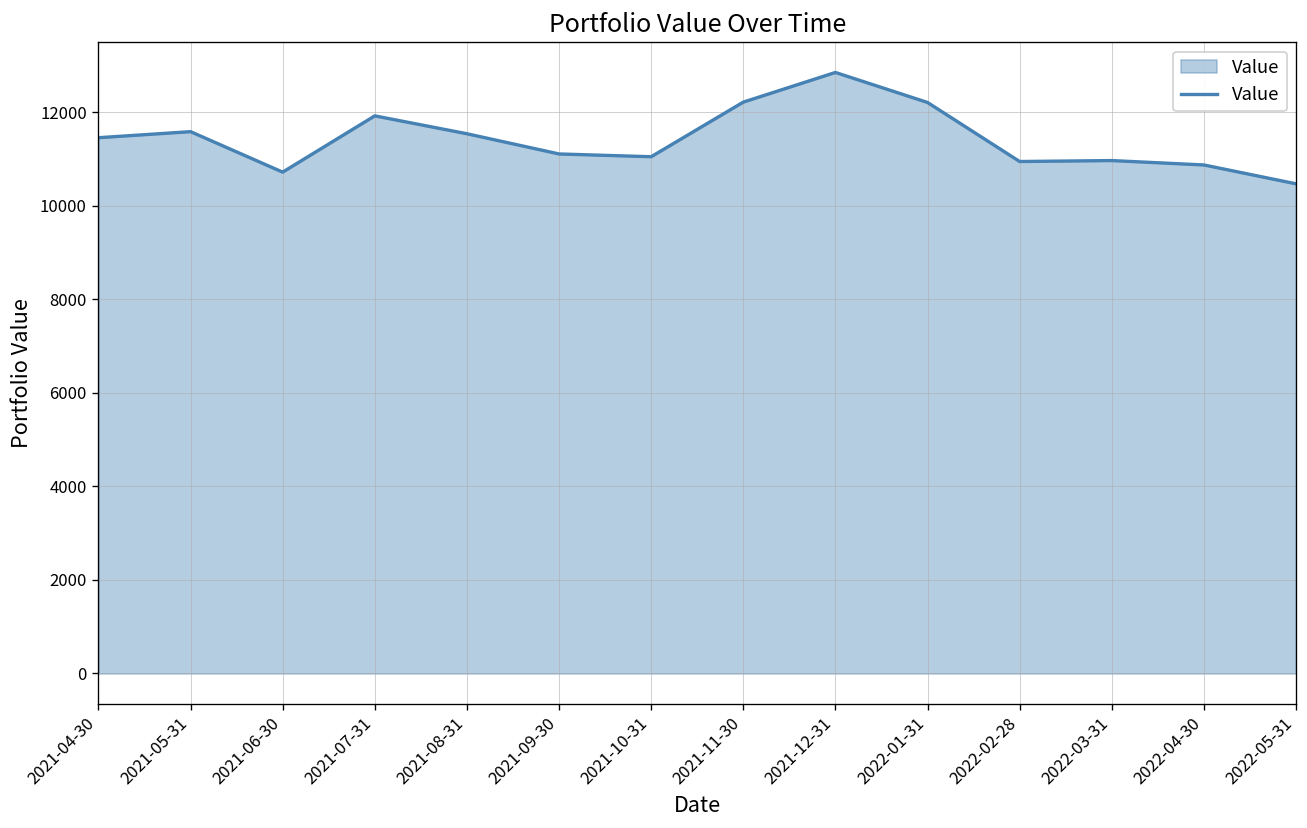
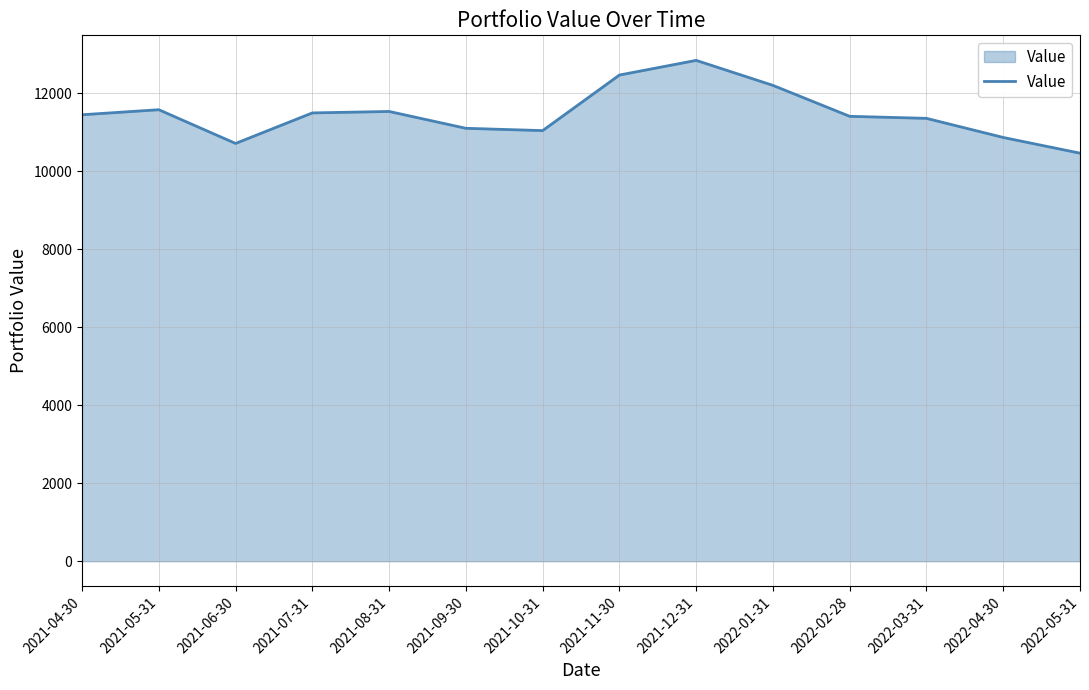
  {
    "2021-04-30": 11500,
    "2021-05-31": 11600,
    "2021-06-30": 10700,
-   "2021-07-31": 11900,
+   "2021-07-31": 11500,
    "2021-08-31": 11500,
    "2021-09-30": 11100,
    "2021-10-31": 11000,
-   "2021-11-30": 12200,
+   "2021-11-30": 12500,
    "2021-12-31": 12800,
    "2022-01-31": 12200,
-   "2022-02-28": 10900,
-   "2022-03-31": 11000,
+   "2022-02-28": 11400,
+   "2022-03-31": 11400,
    "2022-04-30": 10900,
    "2022-05-31": 10500
  }
